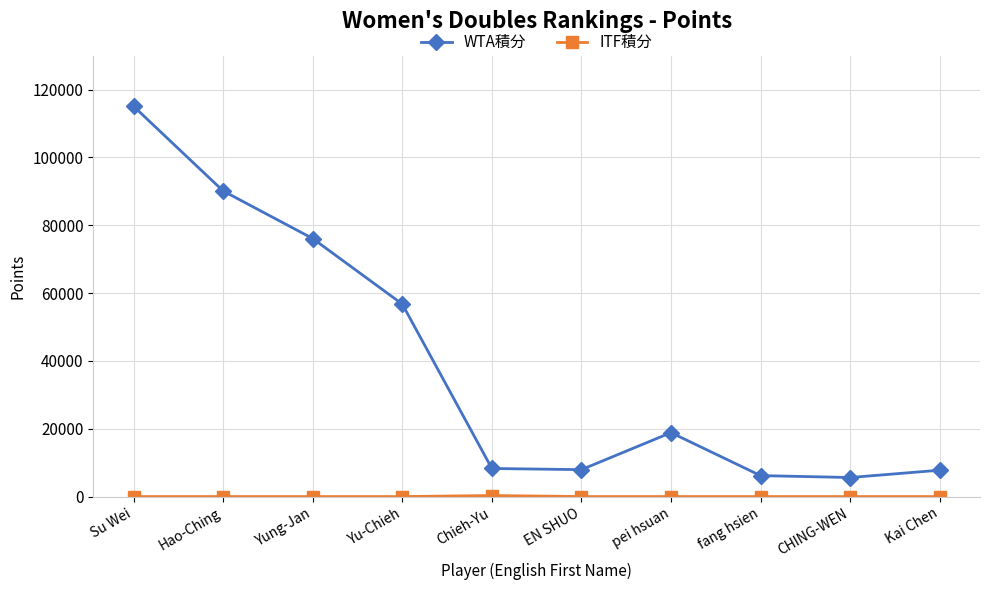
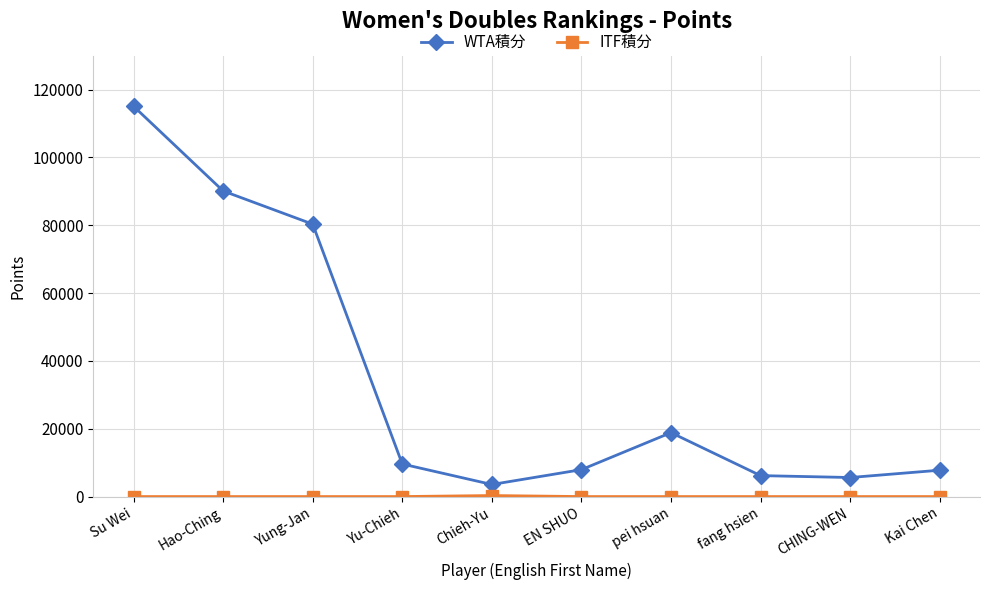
  {
    "WTA積分": {
      "Su Wei": 115000,
      "Hao-Ching": 90000,
-     "Yung-Jan": 76000,
-     "Yu-Chieh": 57000,
-     "Chieh-Yu": 8000,
+     "Yung-Jan": 80000,
+     "Yu-Chieh": 10000,
+     "Chieh-Yu": 4000,
      "EN SHUO": 8000,
      "pei hsuan": 19000,
      "fang hsien": 6000,
      "CHING-WEN": 6000,
      "Kai Chen": 8000
    },
    "ITF積分": {
      "Su Wei": 0,
      "Hao-Ching": 0,
      "Yung-Jan": 0,
      "Yu-Chieh": 0,
      "Chieh-Yu": 0,
      "EN SHUO": 0,
      "pei hsuan": 0,
      "fang hsien": 0,
      "CHING-WEN": 0,
      "Kai Chen": 0
    }
  }
